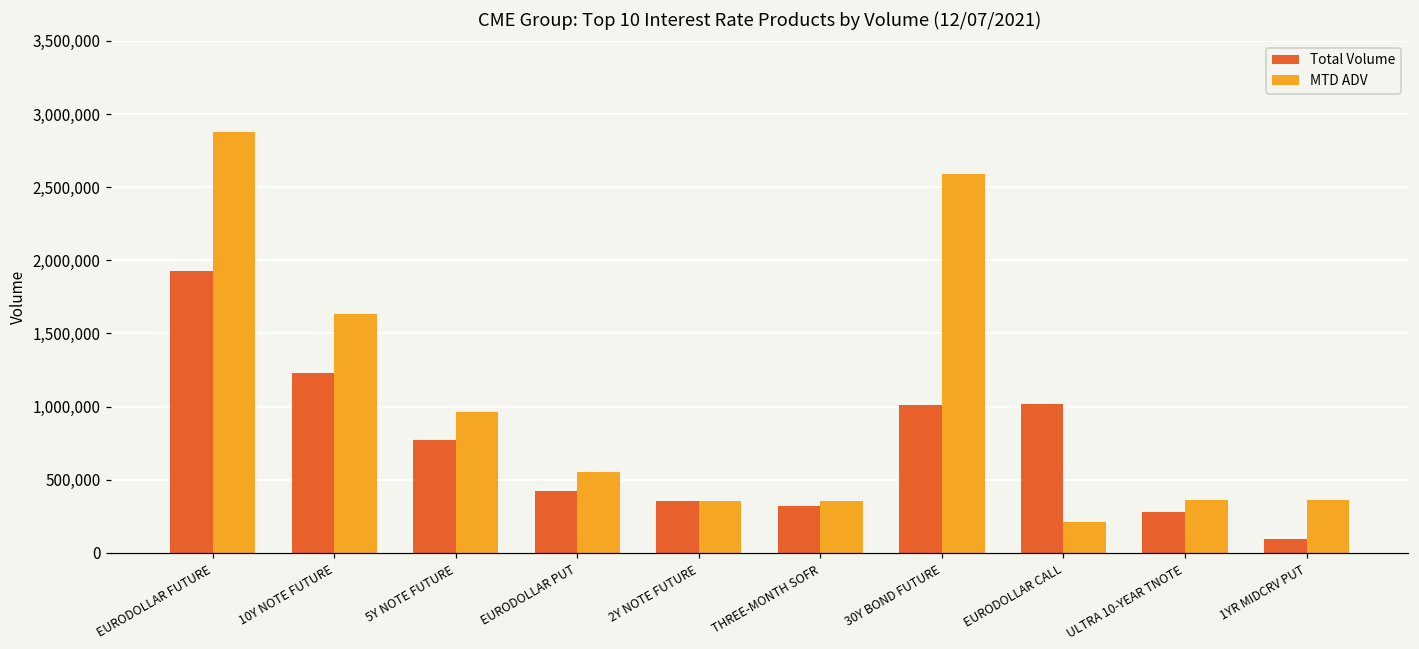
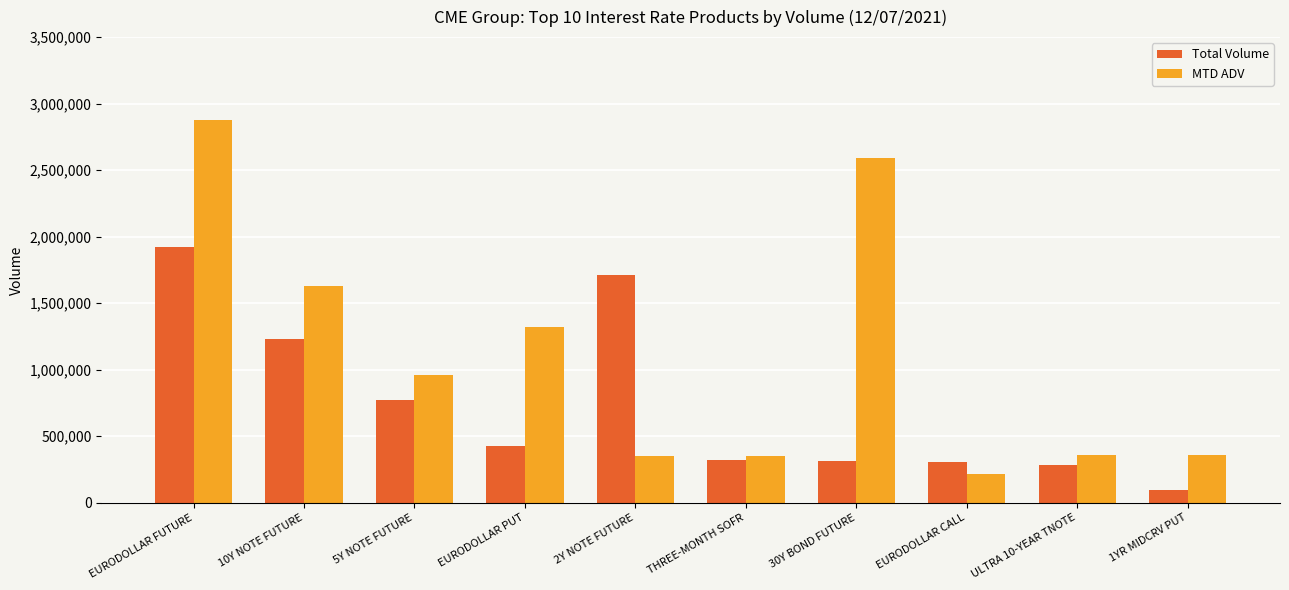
  {
    "Total Volume": {
      "EURODOLLAR FUTURE": "1,930,000",
      "10Y NOTE FUTURE": "1,230,000",
      "5Y NOTE FUTURE": "770,000",
      "EURODOLLAR PUT": "420,000",
-     "2Y NOTE FUTURE": "360,000",
+     "2Y NOTE FUTURE": "1,710,000",
      "THREE-MONTH SOFR": "320,000",
-     "30Y BOND FUTURE": "1,010,000",
-     "EURODOLLAR CALL": "1,020,000",
+     "30Y BOND FUTURE": "310,000",
+     "EURODOLLAR CALL": "310,000",
      "ULTRA 10-YEAR TNOTE": "280,000",
      "1YR MIDCRV PUT": "90,000"
    },
    "MTD ADV": {
      "EURODOLLAR FUTURE": "2,880,000",
      "10Y NOTE FUTURE": "1,630,000",
      "5Y NOTE FUTURE": "960,000",
-     "EURODOLLAR PUT": "560,000",
+     "EURODOLLAR PUT": "1,320,000",
      "2Y NOTE FUTURE": "350,000",
      "THREE-MONTH SOFR": "350,000",
      "30Y BOND FUTURE": "2,590,000",
      "EURODOLLAR CALL": "210,000",
      "ULTRA 10-YEAR TNOTE": "360,000",
      "1YR MIDCRV PUT": "360,000"
    }
  }
